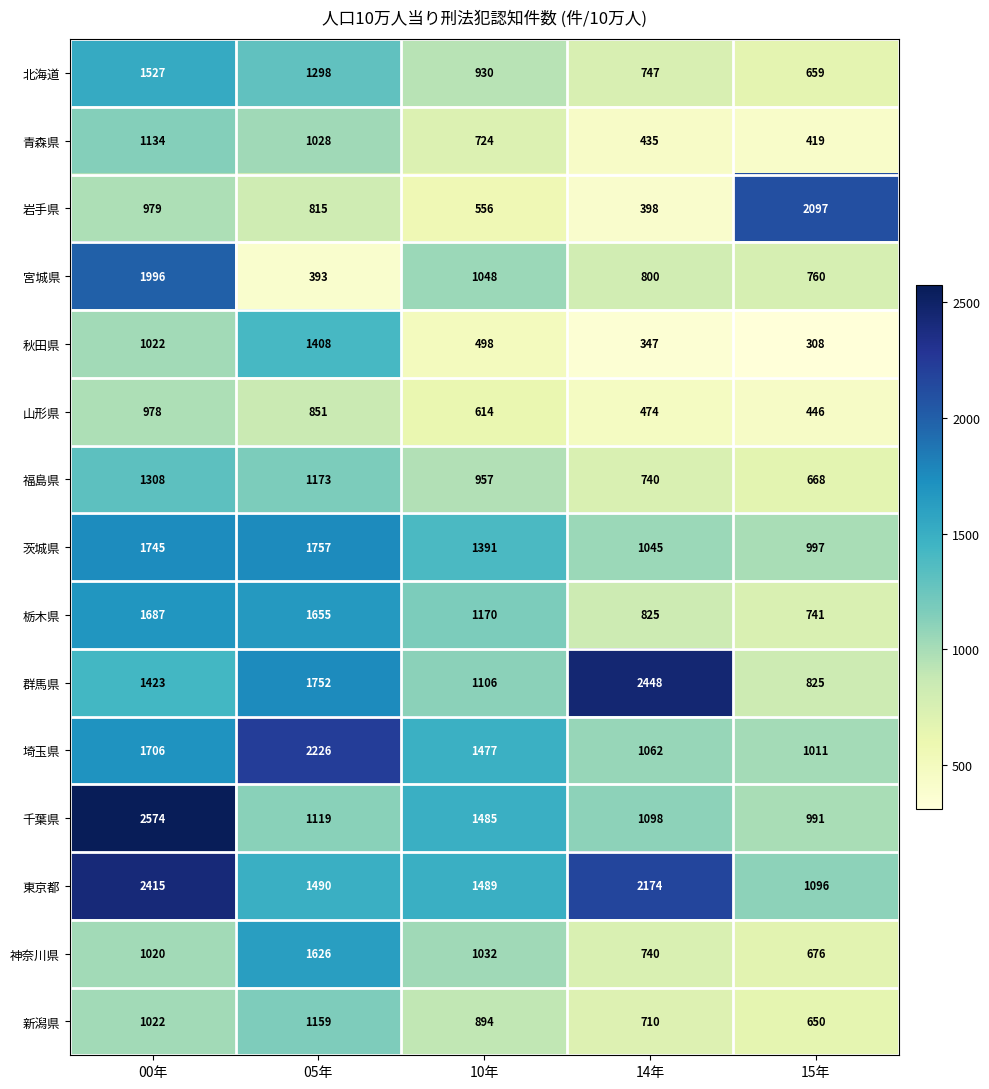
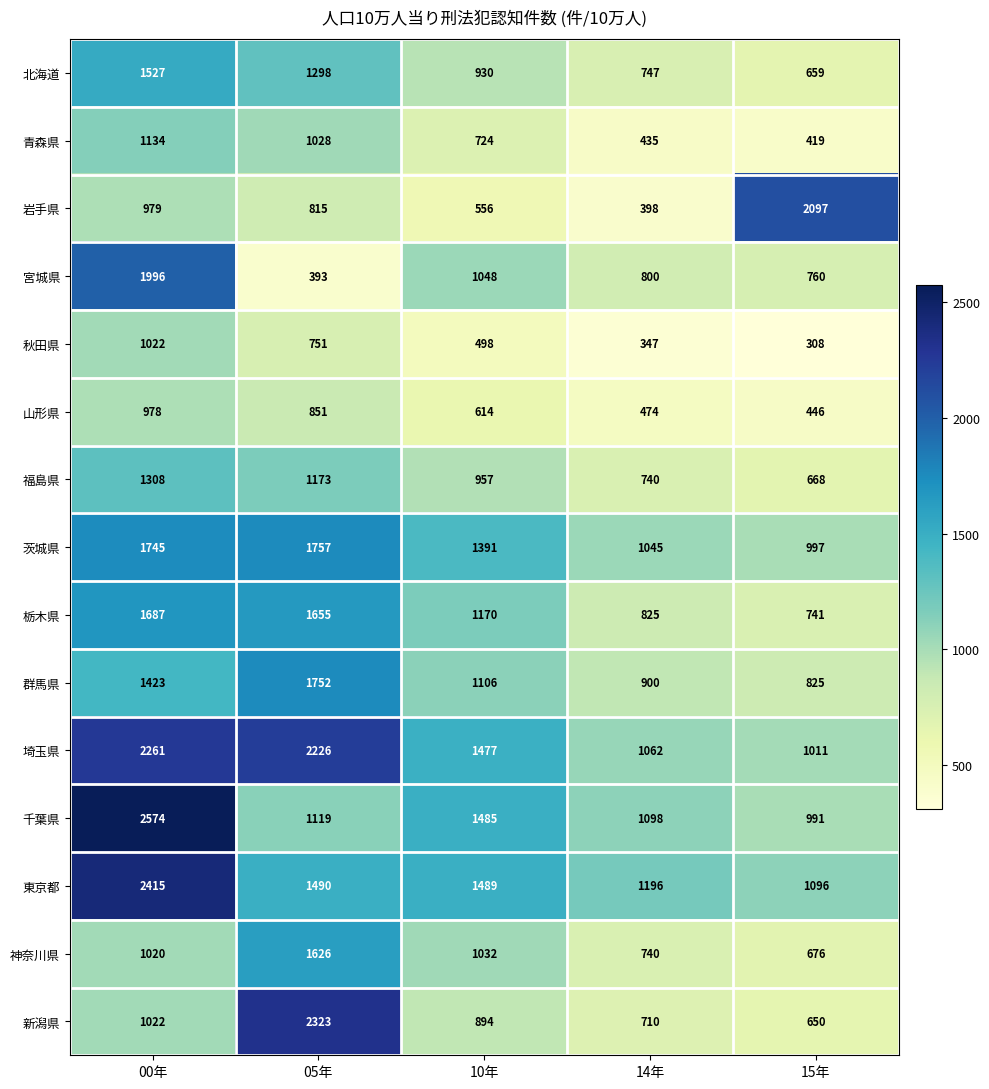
  {
    "北海道": {
      "00年": 1527,
      "05年": 1298,
      "10年": 930,
      "14年": 747,
      "15年": 659
    },
    "青森県": {
      "00年": 1134,
      "05年": 1028,
      "10年": 724,
      "14年": 435,
      "15年": 419
    },
    "岩手県": {
      "00年": 979,
      "05年": 815,
      "10年": 556,
      "14年": 398,
      "15年": 2097
    },
    "宮城県": {
      "00年": 1996,
      "05年": 393,
      "10年": 1048,
      "14年": 800,
      "15年": 760
    },
    "秋田県": {
      "00年": 1022,
-     "05年": 1408,
+     "05年": 751,
      "10年": 498,
      "14年": 347,
      "15年": 308
    },
    "山形県": {
      "00年": 978,
      "05年": 851,
      "10年": 614,
      "14年": 474,
      "15年": 446
    },
    "福島県": {
      "00年": 1308,
      "05年": 1173,
      "10年": 957,
      "14年": 740,
      "15年": 668
    },
    "茨城県": {
      "00年": 1745,
      "05年": 1757,
      "10年": 1391,
      "14年": 1045,
      "15年": 997
    },
    "栃木県": {
      "00年": 1687,
      "05年": 1655,
      "10年": 1170,
      "14年": 825,
      "15年": 741
    },
    "群馬県": {
      "00年": 1423,
      "05年": 1752,
      "10年": 1106,
-     "14年": 2448,
+     "14年": 900,
      "15年": 825
    },
    "埼玉県": {
-     "00年": 1706,
+     "00年": 2261,
      "05年": 2226,
      "10年": 1477,
      "14年": 1062,
      "15年": 1011
    },
    "千葉県": {
      "00年": 2574,
      "05年": 1119,
      "10年": 1485,
      "14年": 1098,
      "15年": 991
    },
    "東京都": {
      "00年": 2415,
      "05年": 1490,
      "10年": 1489,
-     "14年": 2174,
+     "14年": 1196,
      "15年": 1096
    },
    "神奈川県": {
      "00年": 1020,
      "05年": 1626,
      "10年": 1032,
      "14年": 740,
      "15年": 676
    },
    "新潟県": {
      "00年": 1022,
-     "05年": 1159,
+     "05年": 2323,
      "10年": 894,
      "14年": 710,
      "15年": 650
    }
  }
